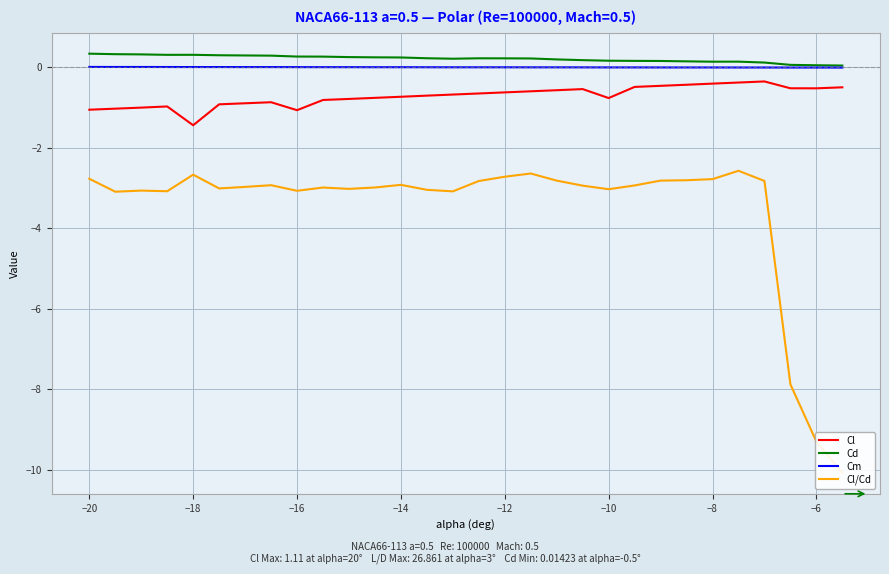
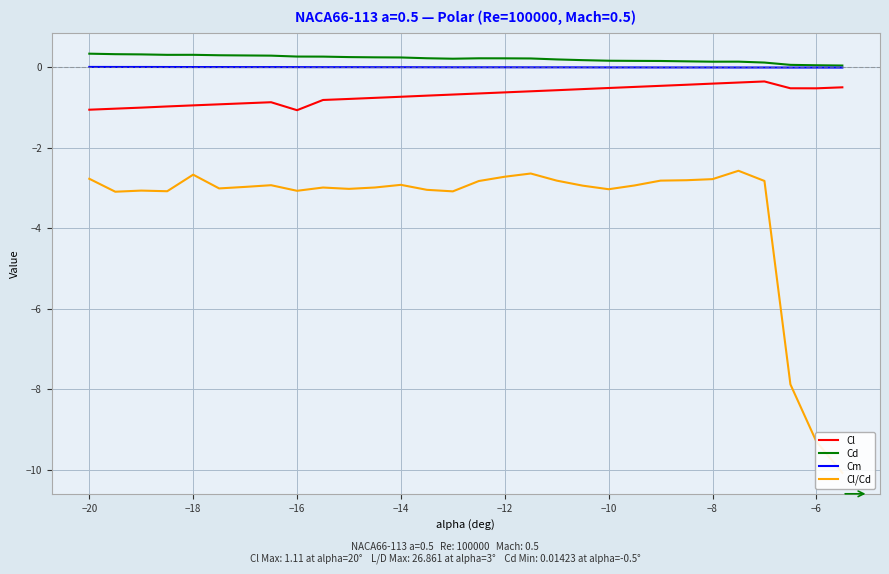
  {
    "Cl": {
      "−20": -1.1,
-     "−18": -1.4,
+     "−18": -0.9,
      "−16": -1.1,
      "−14": -0.7,
      "−12": -0.6,
-     "−10": -0.8,
+     "−10": -0.5,
      "−8": -0.4,
      "−6": -0.5
    },
    "Cd": {
      "−20": 0.3,
      "−18": 0.3,
      "−16": 0.3,
      "−14": 0.2,
      "−12": 0.2,
      "−10": 0.2,
      "−8": 0.1
    },
    "Cm": {
      "−20": 0.0,
      "−18": 0.0,
      "−16": 0.0,
      "−14": 0.0,
      "−12": 0.0,
      "−10": 0.0,
      "−8": 0.0
    },
    "Cl/Cd": {
      "−20": -2.8,
      "−18": -2.7,
      "−16": -3.1,
      "−14": -2.9,
      "−12": -2.7,
      "−10": -3.0,
      "−8": -2.8
    }
  }
